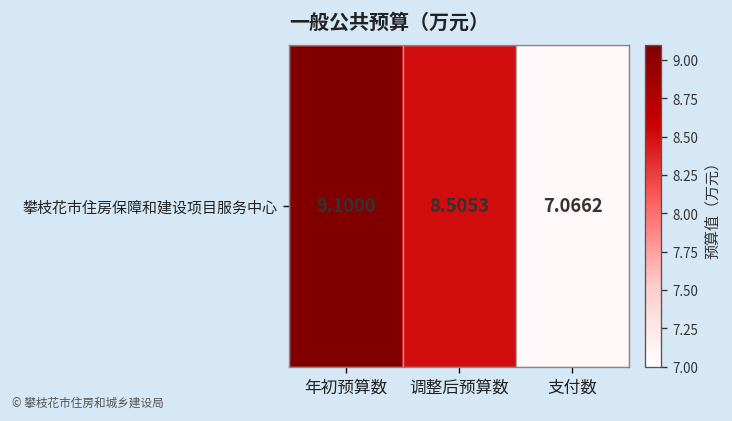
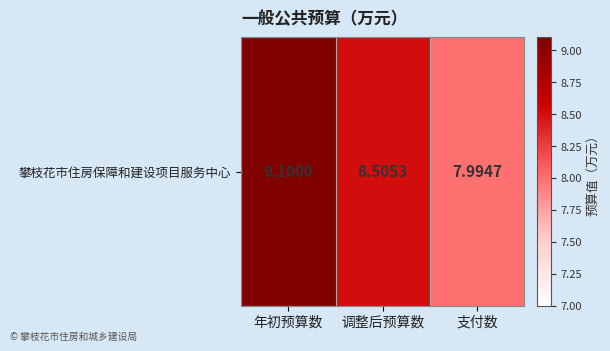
  {
    "攀枝花市住房保障和建设项目服务中心": {
      "年初预算数": 9.1000,
      "调整后预算数": 8.5053,
-     "支付数": 7.0662
+     "支付数": 7.9947
    }
  }
